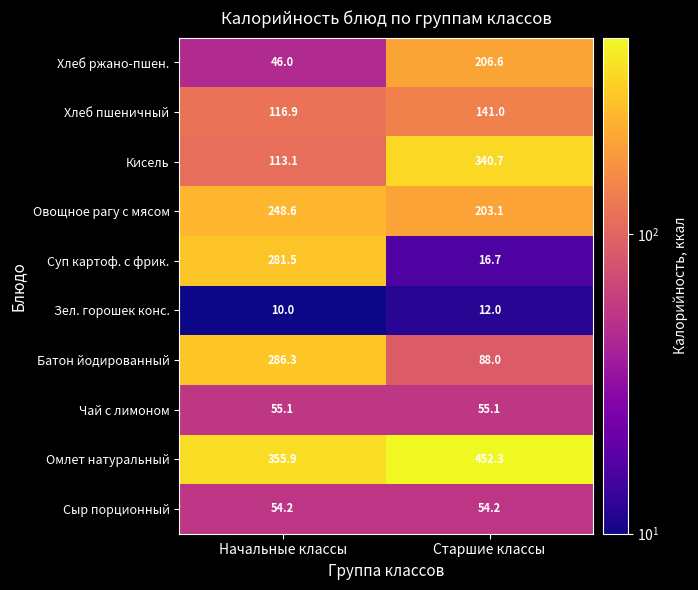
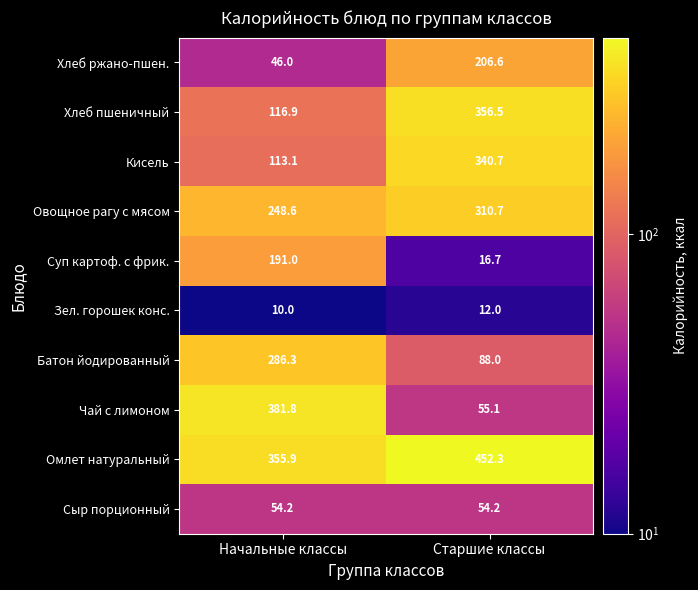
  {
    "Хлеб ржано-пшен.": {
      "Начальные классы": 46.0,
      "Старшие классы": 206.6
    },
    "Хлеб пшеничный": {
      "Начальные классы": 116.9,
-     "Старшие классы": 141.0
+     "Старшие классы": 356.5
    },
    "Кисель": {
      "Начальные классы": 113.1,
      "Старшие классы": 340.7
    },
    "Овощное рагу с мясом": {
      "Начальные классы": 248.6,
-     "Старшие классы": 203.1
+     "Старшие классы": 310.7
    },
    "Суп картоф. с фрик.": {
-     "Начальные классы": 281.5,
+     "Начальные классы": 191.0,
      "Старшие классы": 16.7
    },
    "Зел. горошек конс.": {
      "Начальные классы": 10.0,
      "Старшие классы": 12.0
    },
    "Батон йодированный": {
      "Начальные классы": 286.3,
      "Старшие классы": 88.0
    },
    "Чай с лимоном": {
-     "Начальные классы": 55.1,
+     "Начальные классы": 381.8,
      "Старшие классы": 55.1
    },
    "Омлет натуральный": {
      "Начальные классы": 355.9,
      "Старшие классы": 452.3
    },
    "Сыр порционный": {
      "Начальные классы": 54.2,
      "Старшие классы": 54.2
    }
  }
